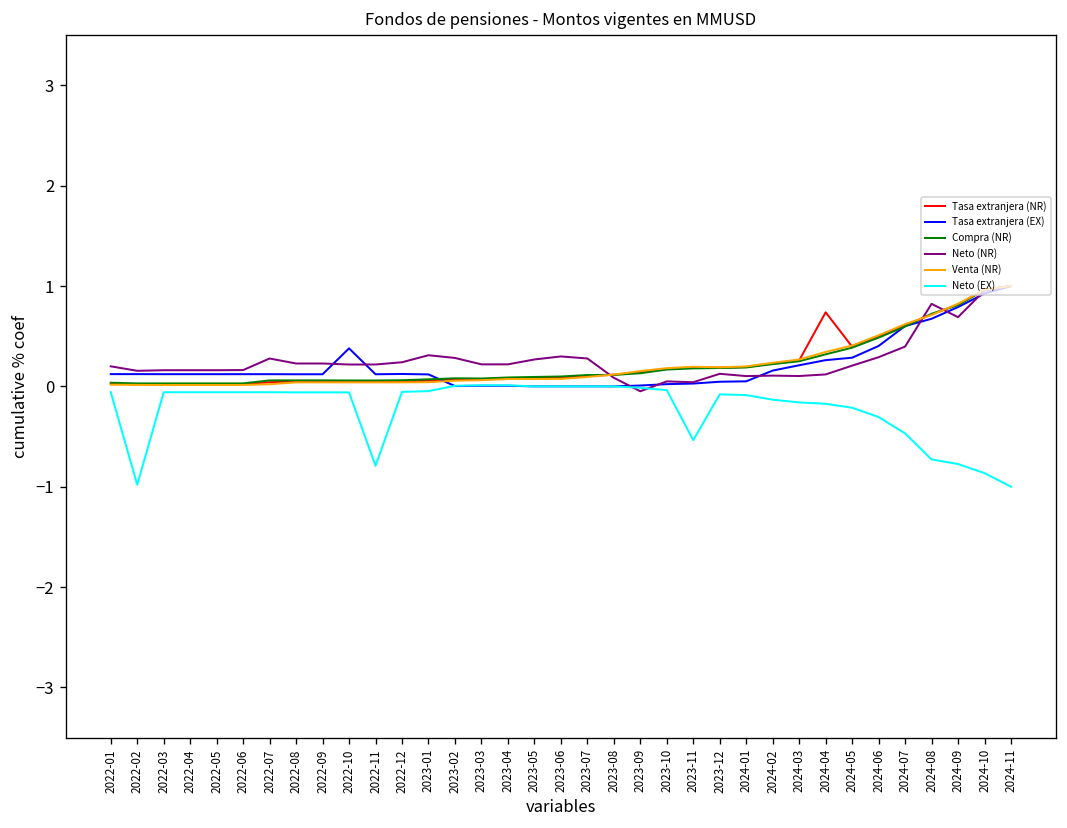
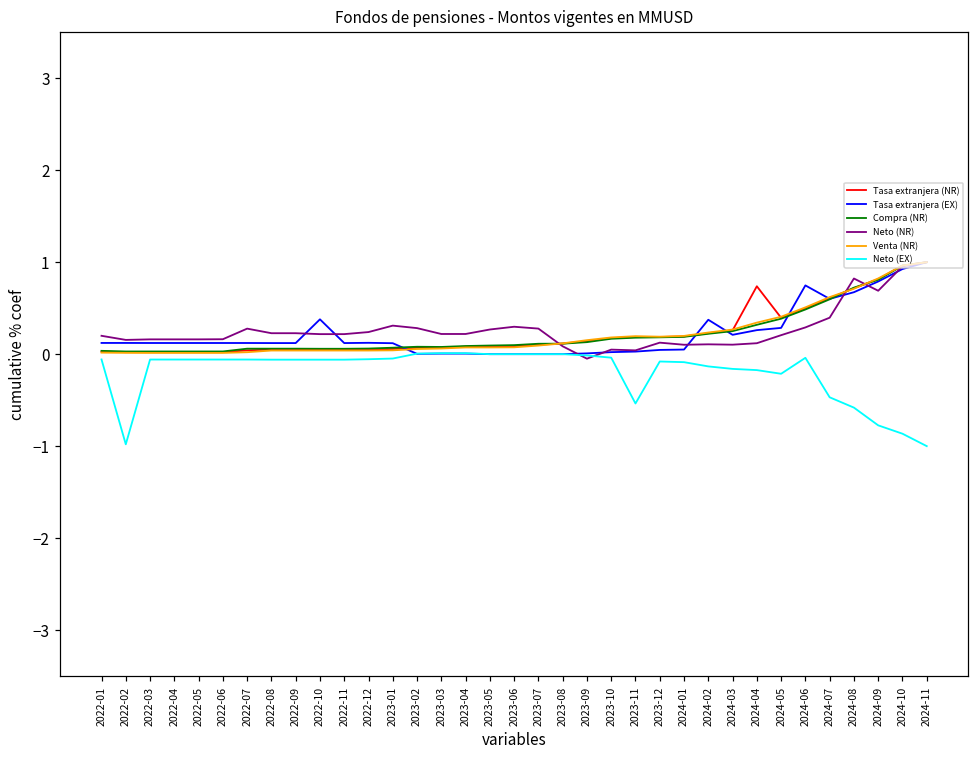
  {
    "Tasa extranjera (NR)": {
      "2024-04": 0.7
    },
    "Tasa extranjera (EX)": {
      "2022-01": 0.1,
      "2022-02": 0.1,
      "2022-03": 0.1,
      "2022-04": 0.1,
      "2022-05": 0.1,
      "2022-06": 0.1,
      "2022-07": 0.1,
      "2022-08": 0.1,
      "2022-09": 0.1,
      "2022-10": 0.4,
      "2022-11": 0.1,
      "2022-12": 0.1,
      "2023-01": 0.1,
      "2023-12": 0.0,
      "2024-01": 0.1,
-     "2024-02": 0.2,
+     "2024-02": 0.4,
      "2024-03": 0.2,
      "2024-04": 0.3,
      "2024-05": 0.3,
-     "2024-06": 0.4,
+     "2024-06": 0.7,
      "2024-08": 0.7
    },
    "Neto (NR)": {
      "2022-01": 0.2,
      "2022-02": 0.2,
      "2022-03": 0.2,
      "2022-04": 0.2,
      "2022-05": 0.2,
      "2022-06": 0.2,
      "2022-07": 0.3,
      "2022-08": 0.2,
      "2022-09": 0.2,
      "2022-10": 0.2,
      "2022-11": 0.2,
      "2022-12": 0.2,
      "2023-01": 0.3,
      "2023-02": 0.3,
      "2023-03": 0.2,
      "2023-04": 0.2,
      "2023-05": 0.3,
      "2023-06": 0.3,
      "2023-07": 0.3,
      "2023-09": 0.0,
      "2023-12": 0.1,
      "2024-01": 0.1,
      "2024-02": 0.1,
      "2024-03": 0.1,
      "2024-04": 0.1,
      "2024-05": 0.2,
      "2024-06": 0.3,
      "2024-07": 0.4,
      "2024-08": 0.8,
      "2024-09": 0.7
    },
    "Neto (EX)": {
      "2022-01": -0.1,
      "2022-02": -1.0,
      "2022-03": -0.1,
      "2022-04": -0.1,
      "2022-05": -0.1,
      "2022-06": -0.1,
      "2022-07": -0.1,
      "2022-08": -0.1,
      "2022-09": -0.1,
      "2022-10": -0.1,
-     "2022-11": -0.8,
+     "2022-11": -0.1,
      "2022-12": -0.1,
      "2023-01": 0.0,
      "2023-10": 0.0,
      "2023-11": -0.5,
      "2023-12": -0.1,
      "2024-01": -0.1,
      "2024-02": -0.1,
      "2024-03": -0.2,
      "2024-04": -0.2,
      "2024-05": -0.2,
-     "2024-06": -0.3,
+     "2024-06": 0.0,
      "2024-07": -0.5,
-     "2024-08": -0.7,
+     "2024-08": -0.6,
      "2024-09": -0.8,
      "2024-10": -0.9,
      "2024-11": -1.0
    }
  }
